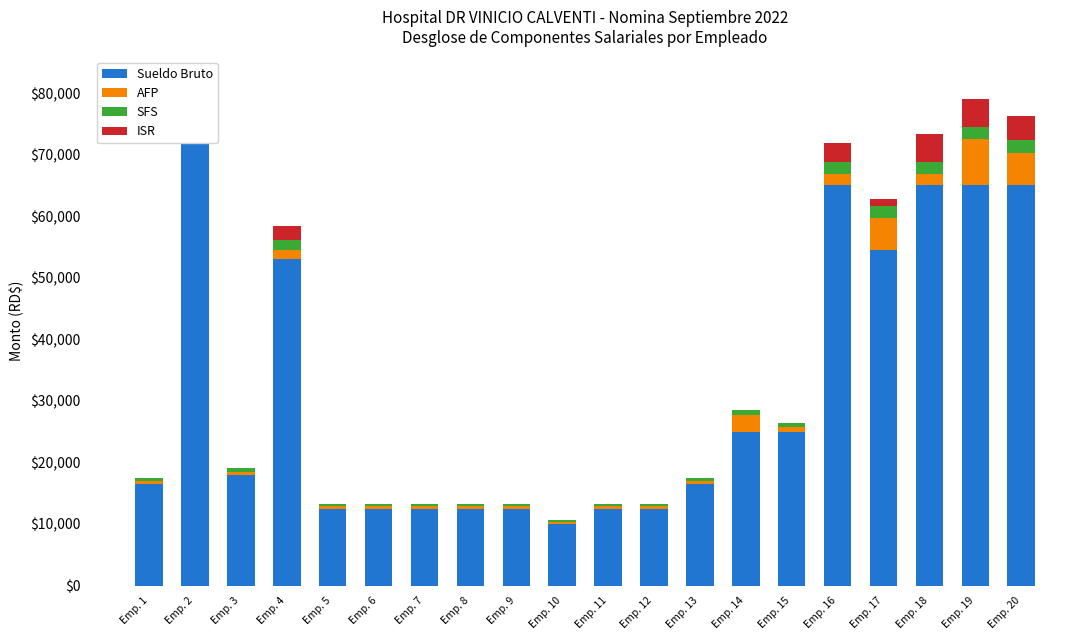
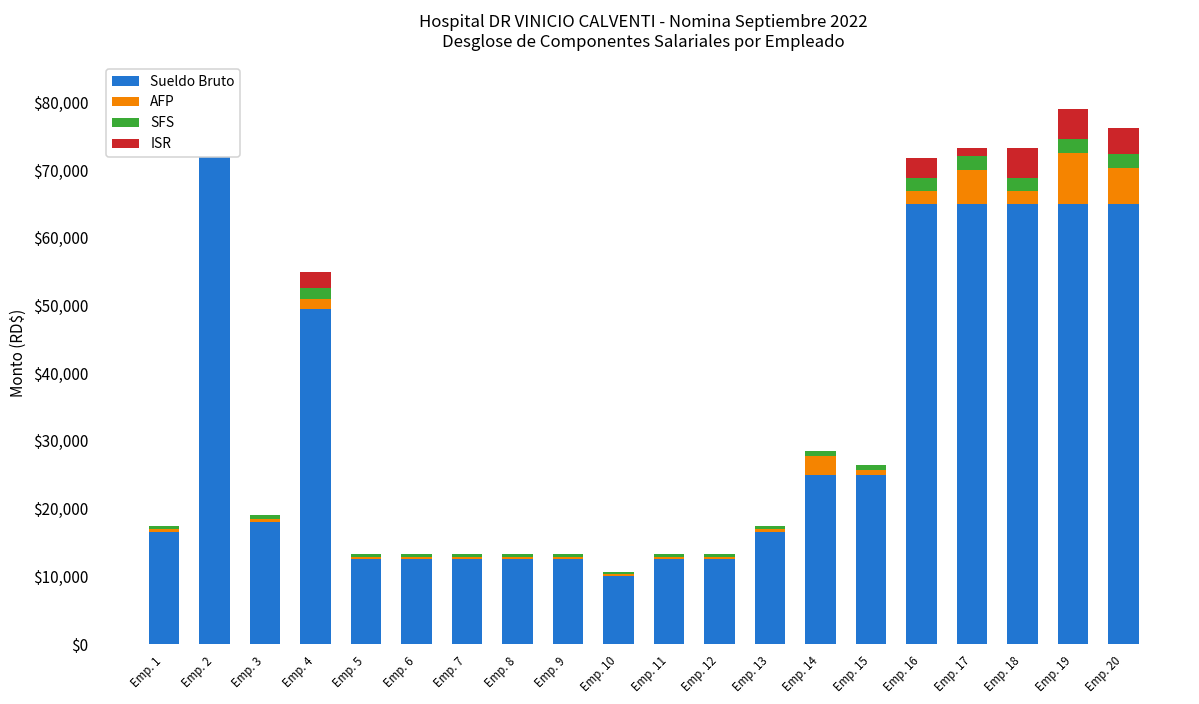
  {
    "Sueldo Bruto": {
      "Emp. 1": "$17,000",
      "Emp. 3": "$18,000",
-     "Emp. 4": "$53,000",
+     "Emp. 4": "$49,000",
      "Emp. 5": "$13,000",
      "Emp. 6": "$13,000",
      "Emp. 7": "$13,000",
      "Emp. 8": "$13,000",
      "Emp. 9": "$13,000",
      "Emp. 10": "$10,000",
      "Emp. 11": "$13,000",
      "Emp. 12": "$13,000",
      "Emp. 13": "$17,000",
      "Emp. 14": "$25,000",
      "Emp. 15": "$25,000",
      "Emp. 16": "$65,000",
-     "Emp. 17": "$55,000",
+     "Emp. 17": "$65,000",
      "Emp. 18": "$65,000",
      "Emp. 19": "$65,000",
      "Emp. 20": "$65,000"
    },
    "AFP": {
      "Emp. 1": "$0",
      "Emp. 3": "$1,000",
      "Emp. 4": "$2,000",
      "Emp. 13": "$0",
      "Emp. 14": "$3,000",
      "Emp. 15": "$1,000",
      "Emp. 16": "$2,000",
      "Emp. 17": "$5,000",
      "Emp. 18": "$2,000",
      "Emp. 19": "$8,000",
      "Emp. 20": "$5,000"
    },
    "SFS": {
      "Emp. 1": "$1,000",
      "Emp. 3": "$1,000",
      "Emp. 4": "$2,000",
      "Emp. 13": "$1,000",
      "Emp. 14": "$1,000",
      "Emp. 15": "$1,000",
      "Emp. 16": "$2,000",
      "Emp. 17": "$2,000",
      "Emp. 18": "$2,000",
      "Emp. 19": "$2,000",
      "Emp. 20": "$2,000"
    },
    "ISR": {
      "Emp. 1": "$0",
      "Emp. 3": "$0",
      "Emp. 4": "$2,000",
      "Emp. 5": "$0",
      "Emp. 6": "$0",
      "Emp. 7": "$0",
      "Emp. 8": "$0",
      "Emp. 9": "$0",
      "Emp. 10": "$0",
      "Emp. 11": "$0",
      "Emp. 12": "$0",
      "Emp. 13": "$0",
      "Emp. 14": "$0",
      "Emp. 15": "$0",
      "Emp. 16": "$3,000",
      "Emp. 17": "$1,000",
      "Emp. 18": "$4,000",
      "Emp. 19": "$4,000",
      "Emp. 20": "$4,000"
    }
  }
